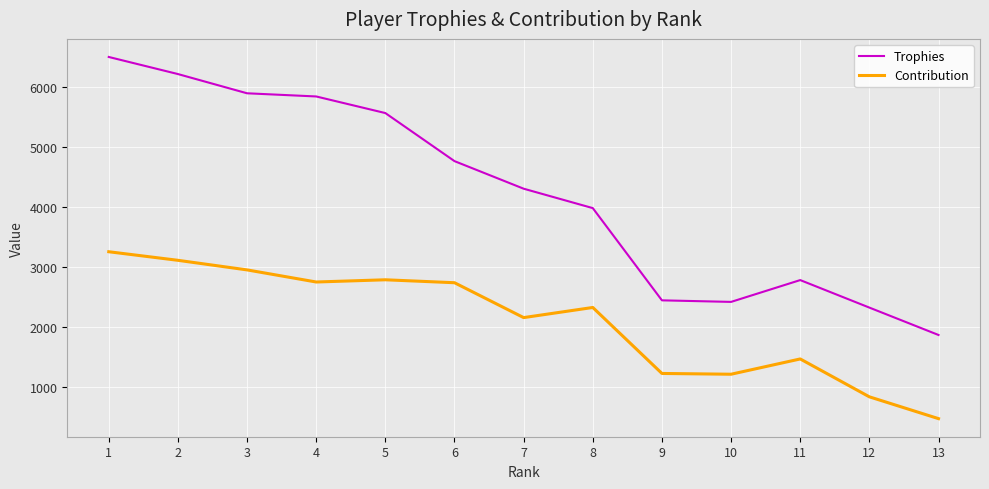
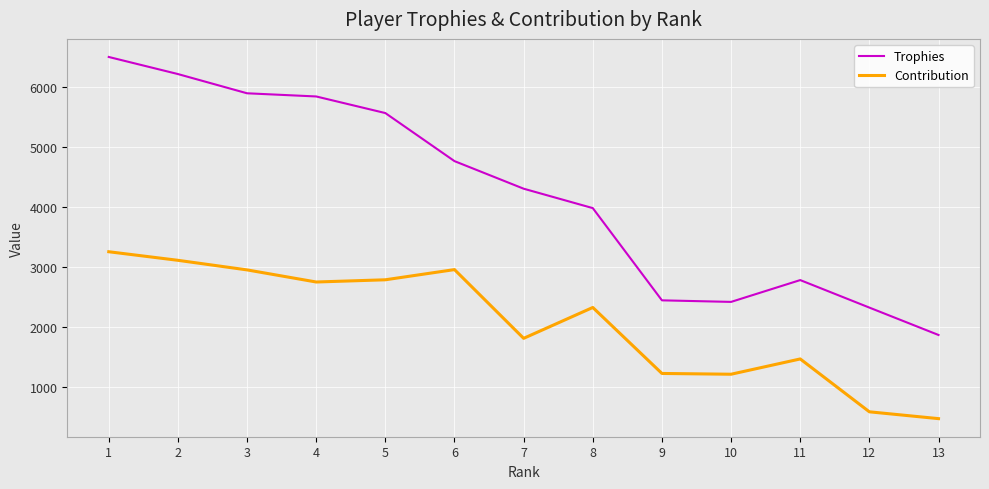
  {
    "Trophies": {
      "1": 6500,
      "2": 6200,
      "3": 5900,
      "4": 5800,
      "5": 5600,
      "6": 4800,
      "7": 4300,
      "8": 4000,
      "9": 2400,
      "10": 2400,
      "11": 2800,
      "12": 2300,
      "13": 1900
    },
    "Contribution": {
      "1": 3300,
      "2": 3100,
      "3": 2900,
      "4": 2700,
      "5": 2800,
-     "6": 2700,
-     "7": 2200,
+     "6": 3000,
+     "7": 1800,
      "8": 2300,
      "9": 1200,
      "10": 1200,
      "11": 1500,
-     "12": 800,
+     "12": 600,
      "13": 500
    }
  }
